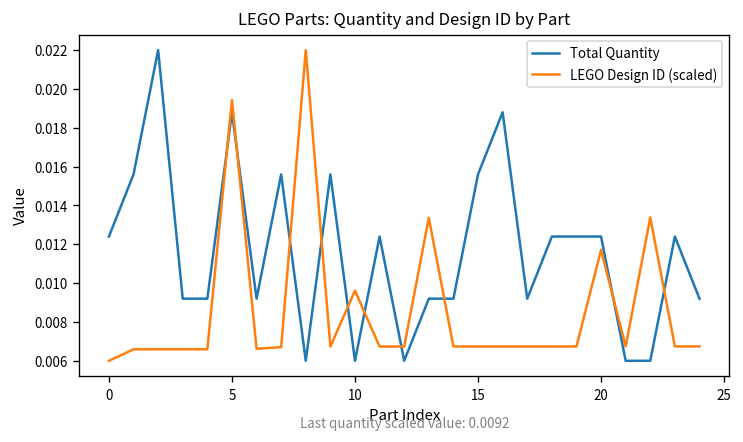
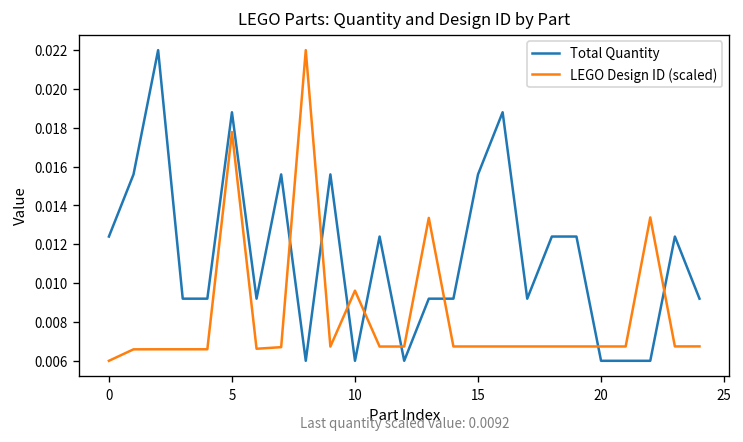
  {
    "Total Quantity": {
      "0": 0.0124,
      "5": 0.0188,
      "10": 0.0060,
      "15": 0.0156,
-     "20": 0.0124
+     "20": 0.0060
    },
    "LEGO Design ID (scaled)": {
      "0": 0.0060,
-     "5": 0.0194,
+     "5": 0.0178,
      "10": 0.0096,
      "15": 0.0067,
-     "20": 0.0117
+     "20": 0.0067
    }
  }
